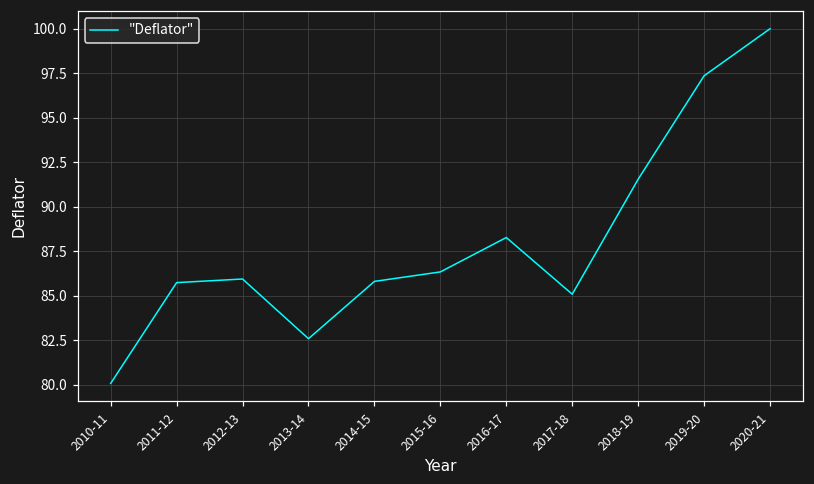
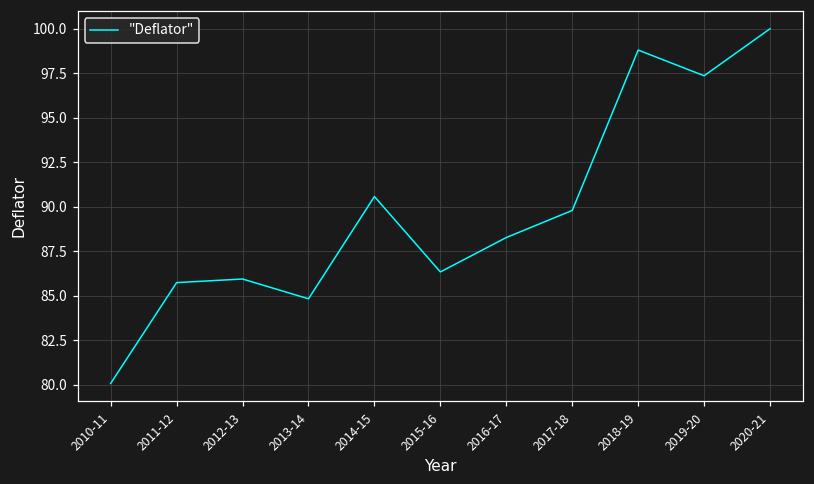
  {
    "2010-11": 80.1,
    "2011-12": 85.7,
    "2012-13": 85.9,
-   "2013-14": 82.6,
-   "2014-15": 85.8,
+   "2013-14": 84.8,
+   "2014-15": 90.6,
    "2015-16": 86.3,
    "2016-17": 88.3,
-   "2017-18": 85.1,
-   "2018-19": 91.6,
+   "2017-18": 89.8,
+   "2018-19": 98.8,
    "2019-20": 97.4,
    "2020-21": 100.0
  }
